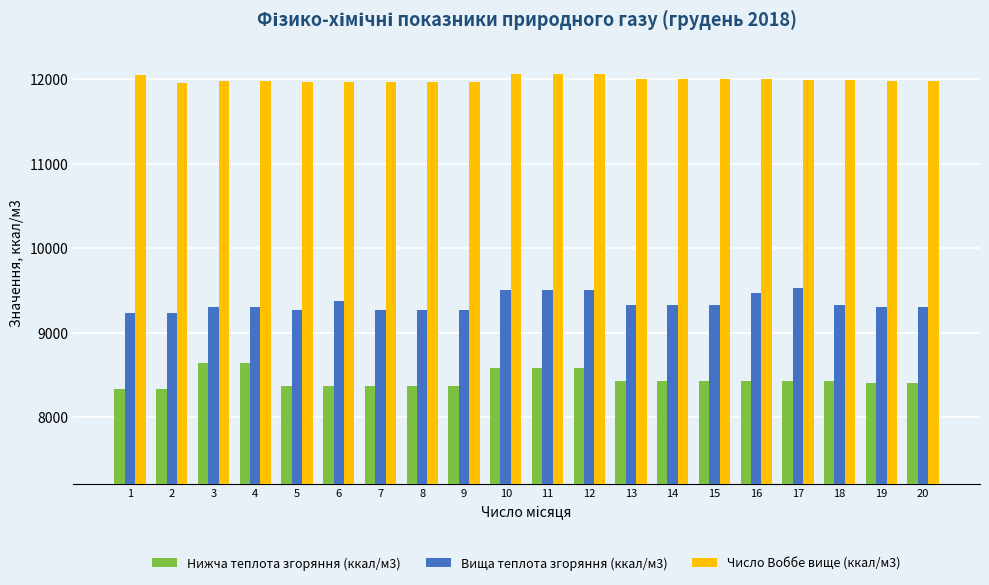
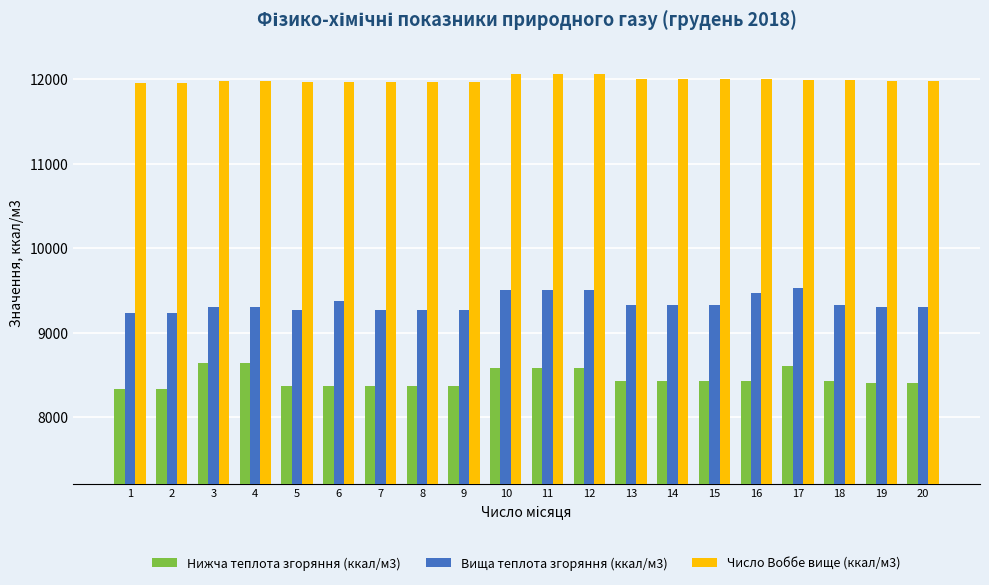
  {
    "Нижча теплота згоряння (ккал/м3)": {
      "1": 8300,
      "2": 8300,
      "3": 8600,
      "4": 8600,
      "5": 8400,
      "6": 8400,
      "7": 8400,
      "8": 8400,
      "9": 8400,
      "10": 8600,
      "11": 8600,
      "12": 8600,
      "13": 8400,
      "14": 8400,
      "15": 8400,
      "16": 8400,
-     "17": 8400,
+     "17": 8600,
      "18": 8400,
      "19": 8400,
      "20": 8400
    },
    "Вища теплота згоряння (ккал/м3)": {
      "1": 9200,
      "2": 9200,
      "3": 9300,
      "4": 9300,
      "5": 9300,
      "6": 9400,
      "7": 9300,
      "8": 9300,
      "9": 9300,
      "10": 9500,
      "11": 9500,
      "12": 9500,
      "13": 9300,
      "14": 9300,
      "15": 9300,
      "16": 9500,
      "17": 9500,
      "18": 9300,
      "19": 9300,
      "20": 9300
    },
    "Число Воббе вище (ккал/м3)": {
-     "1": 12100,
+     "1": 12000,
      "2": 12000,
      "3": 12000,
      "4": 12000,
      "5": 12000,
      "6": 12000,
      "7": 12000,
      "8": 12000,
      "9": 12000,
      "10": 12100,
      "11": 12100,
      "12": 12100,
      "13": 12000,
      "14": 12000,
      "15": 12000,
      "16": 12000,
      "17": 12000,
      "18": 12000,
      "19": 12000,
      "20": 12000
    }
  }
